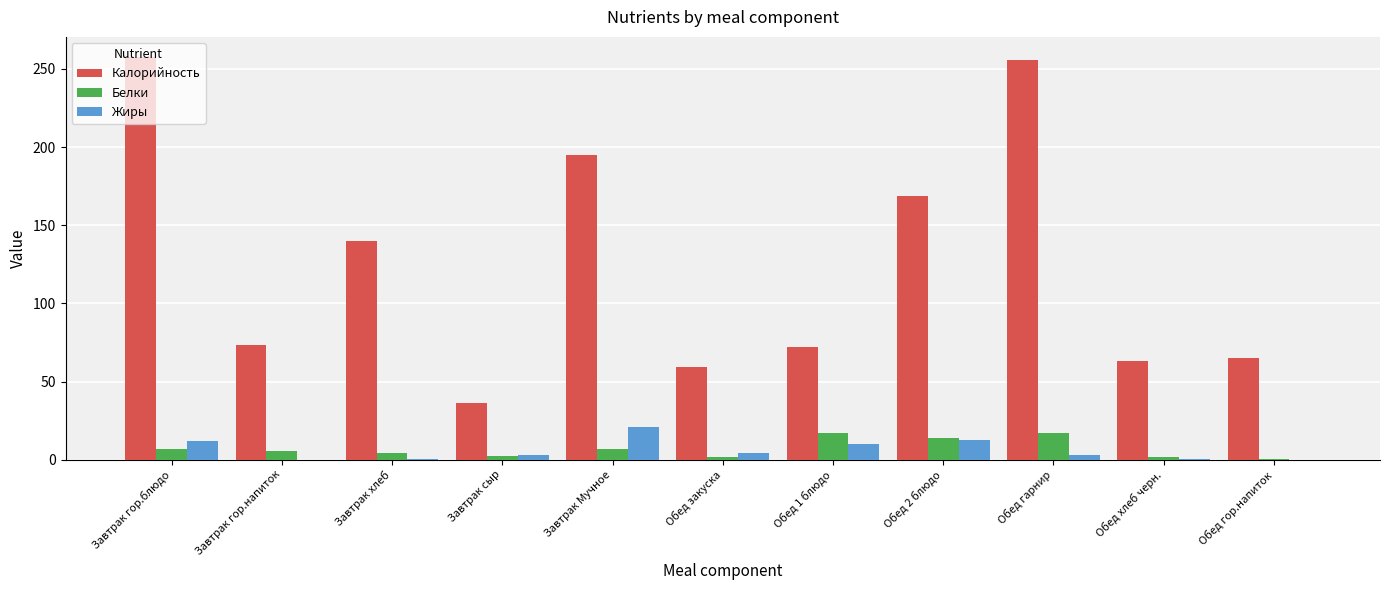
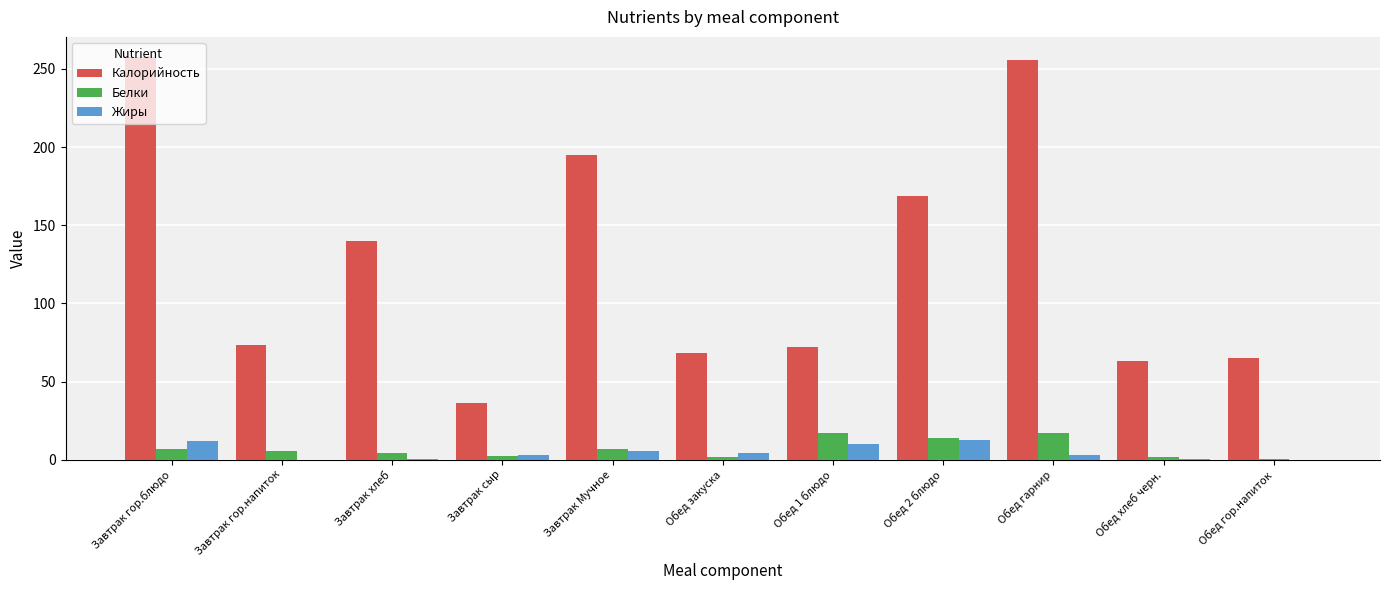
  {
    "Калорийность": {
      "Завтрак гор.напиток": 73,
      "Завтрак хлеб": 140,
      "Завтрак сыр": 36,
      "Завтрак Мучное": 195,
-     "Обед закуска": 59,
+     "Обед закуска": 68,
      "Обед 1 блюдо": 72,
      "Обед 2 блюдо": 169,
      "Обед гарнир": 256,
      "Обед хлеб черн.": 63,
      "Обед гор.напиток": 65
    },
    "Белки": {
      "Завтрак гор.блюдо": 7,
      "Завтрак гор.напиток": 5,
      "Завтрак хлеб": 5,
      "Завтрак сыр": 2,
      "Завтрак Мучное": 7,
      "Обед закуска": 2,
      "Обед 1 блюдо": 17,
      "Обед 2 блюдо": 14,
      "Обед гарнир": 17,
      "Обед хлеб черн.": 2
    },
    "Жиры": {
      "Завтрак гор.блюдо": 12,
      "Завтрак сыр": 3,
-     "Завтрак Мучное": 21,
+     "Завтрак Мучное": 6,
      "Обед закуска": 5,
      "Обед 1 блюдо": 10,
      "Обед 2 блюдо": 12,
      "Обед гарнир": 3
    }
  }
